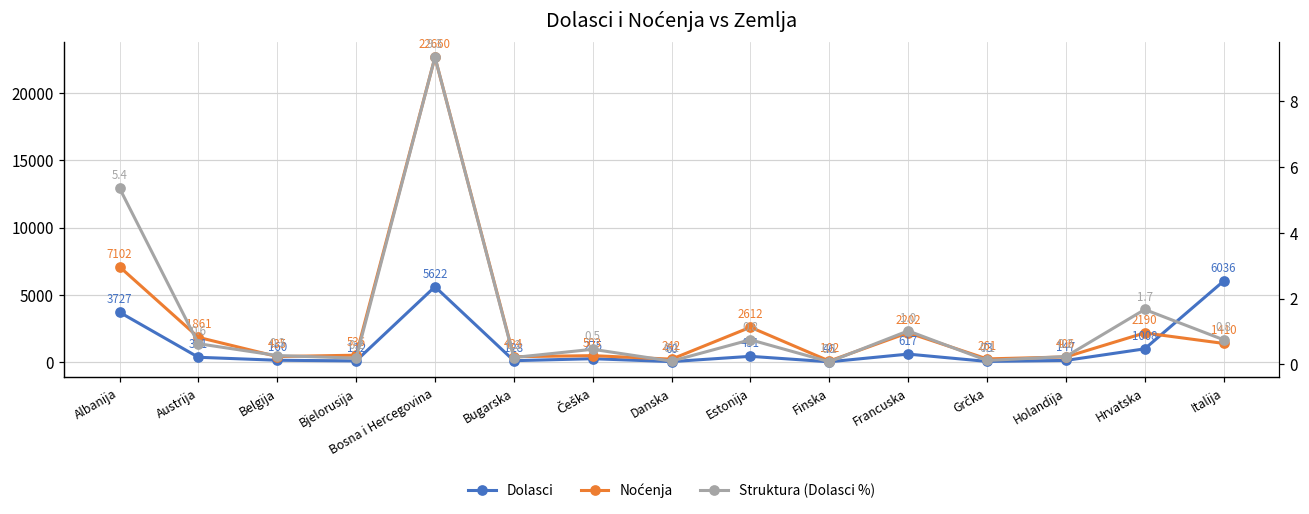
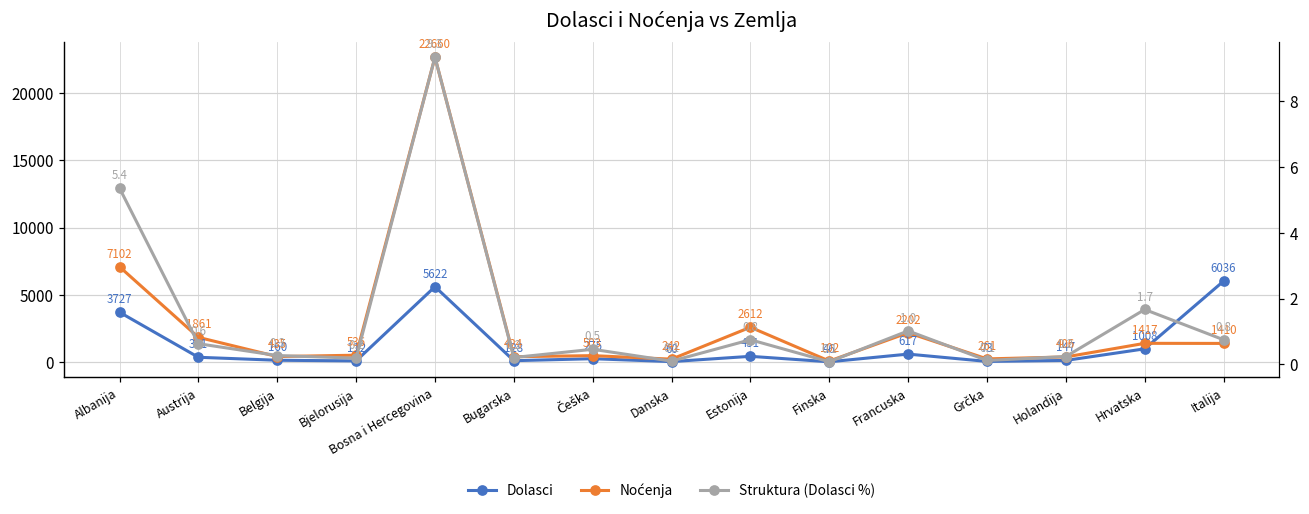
  {
    "Dolasci": {
      "Albanija": 3727,
      "Bosna i Hercegovina": 5622,
      "Francuska": 617,
      "Italija": 6036
    },
    "Noćenja": {
      "Albanija": 7102,
      "Estonija": 2612,
-     "Hrvatska": 2190
+     "Hrvatska": 1417
    },
    "Struktura (Dolasci %)": {
      "Albanija": 5.4,
      "Hrvatska": 1.7
    }
  }
